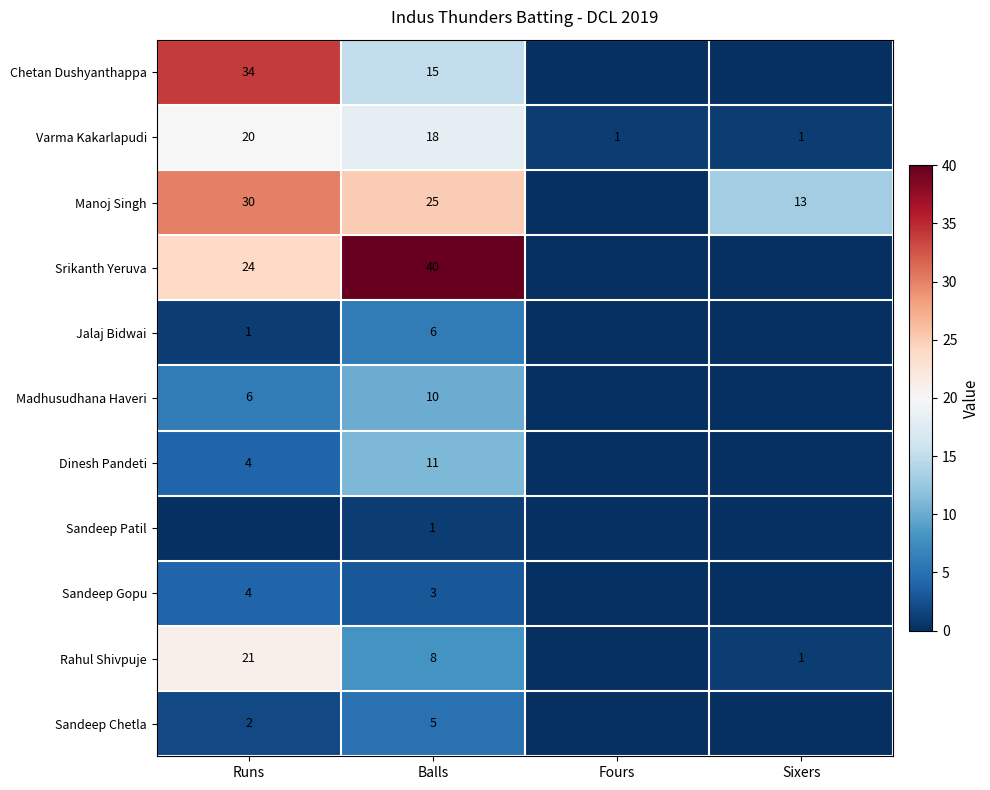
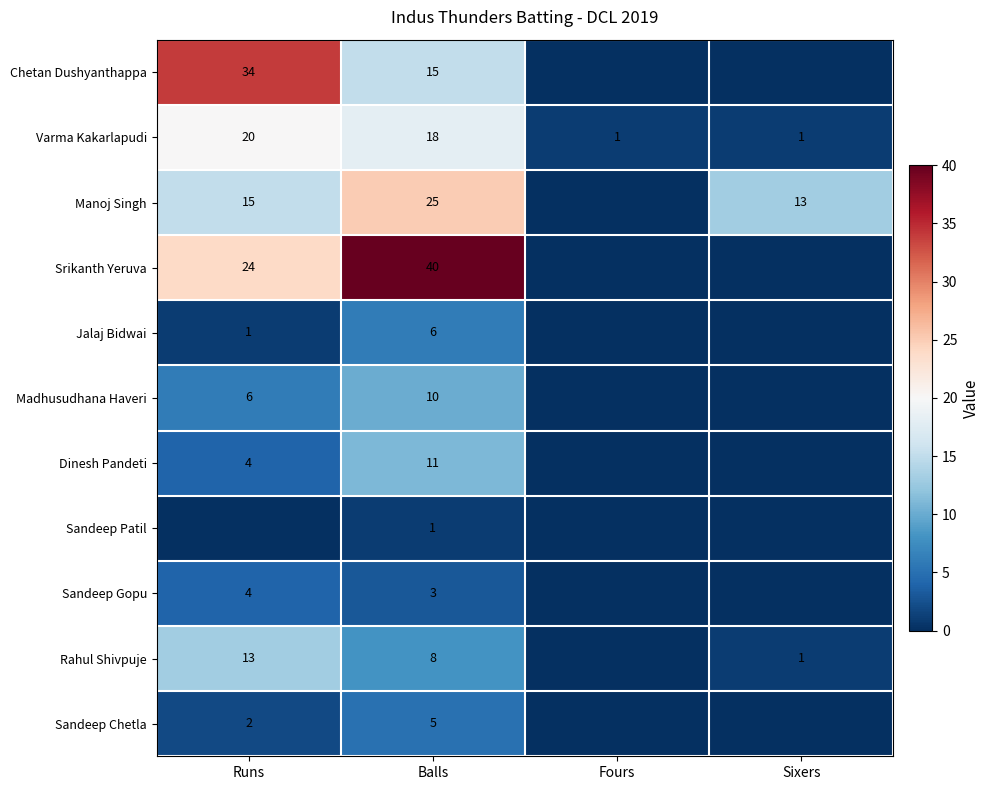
  {
    "Chetan Dushyanthappa": {
      "Runs": 34,
      "Balls": 15
    },
    "Varma Kakarlapudi": {
      "Runs": 20,
      "Balls": 18,
      "Fours": 1,
      "Sixers": 1
    },
    "Manoj Singh": {
-     "Runs": 30,
+     "Runs": 15,
      "Balls": 25,
      "Sixers": 13
    },
    "Srikanth Yeruva": {
      "Runs": 24,
      "Balls": 40
    },
    "Jalaj Bidwai": {
      "Runs": 1,
      "Balls": 6
    },
    "Madhusudhana Haveri": {
      "Runs": 6,
      "Balls": 10
    },
    "Dinesh Pandeti": {
      "Runs": 4,
      "Balls": 11
    },
    "Sandeep Patil": {
      "Balls": 1
    },
    "Sandeep Gopu": {
      "Runs": 4,
      "Balls": 3
    },
    "Rahul Shivpuje": {
-     "Runs": 21,
+     "Runs": 13,
      "Balls": 8,
      "Sixers": 1
    },
    "Sandeep Chetla": {
      "Runs": 2,
      "Balls": 5
    }
  }
